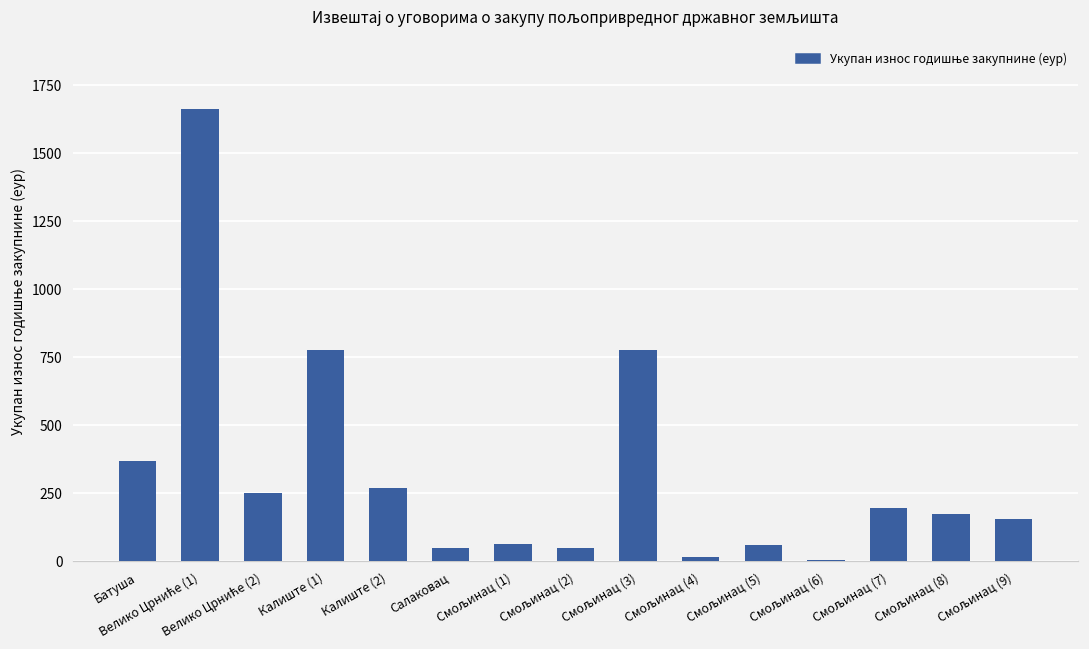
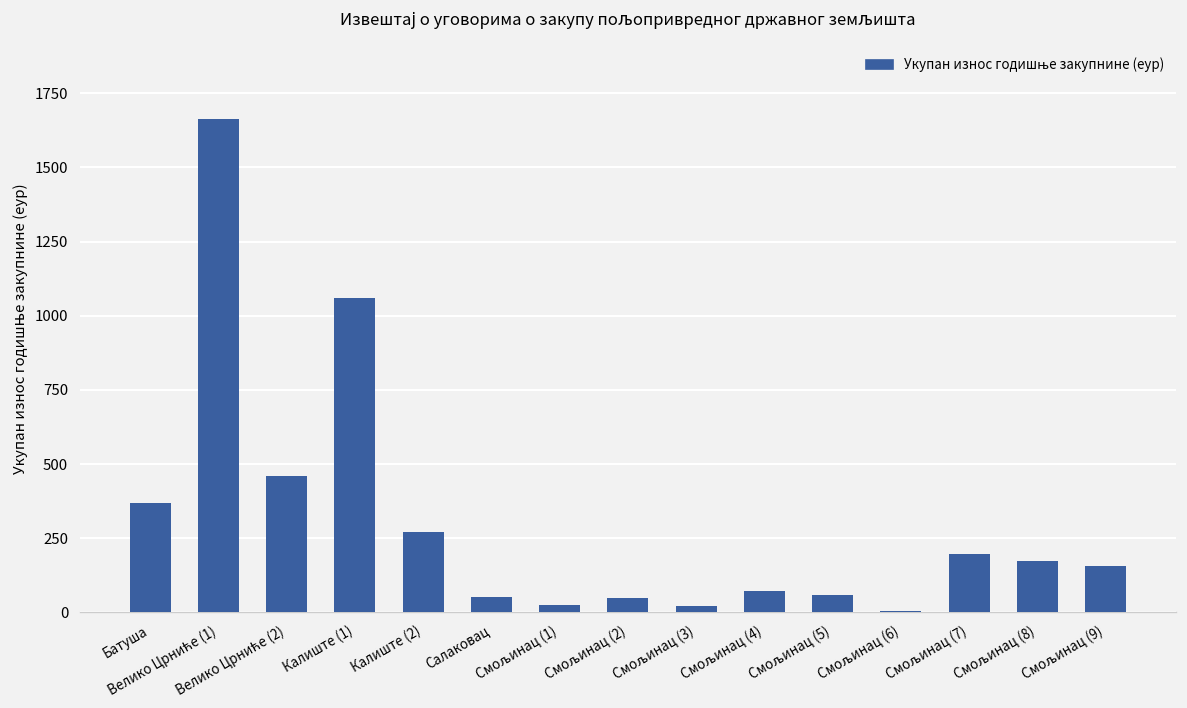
  {
    "Батуша": 370,
    "Велико Црниће (1)": 1660,
-   "Велико Црниће (2)": 250,
-   "Калиште (1)": 780,
+   "Велико Црниће (2)": 460,
+   "Калиште (1)": 1060,
    "Калиште (2)": 270,
    "Салаковац": 50,
-   "Смољинац (1)": 60,
+   "Смољинац (1)": 20,
    "Смољинац (2)": 50,
-   "Смољинац (3)": 780,
-   "Смољинац (4)": 10,
+   "Смољинац (3)": 20,
+   "Смољинац (4)": 70,
    "Смољинац (5)": 60,
    "Смољинац (7)": 200,
    "Смољинац (8)": 170,
    "Смољинац (9)": 160
  }
